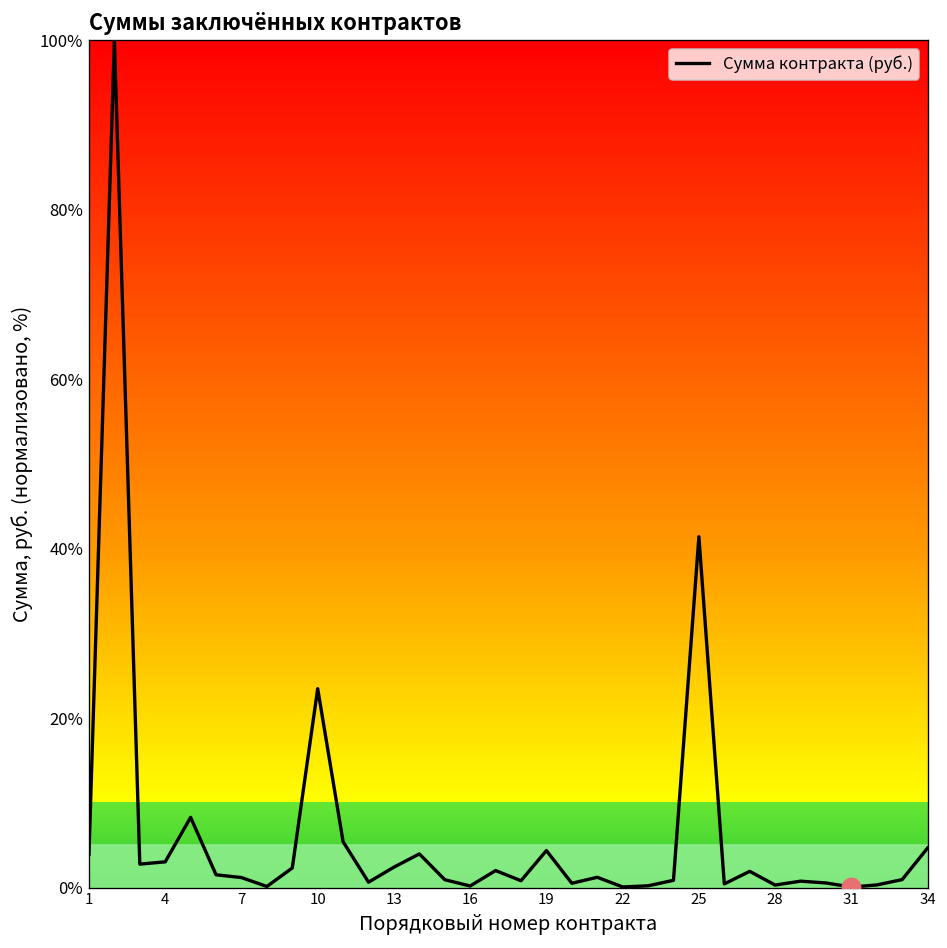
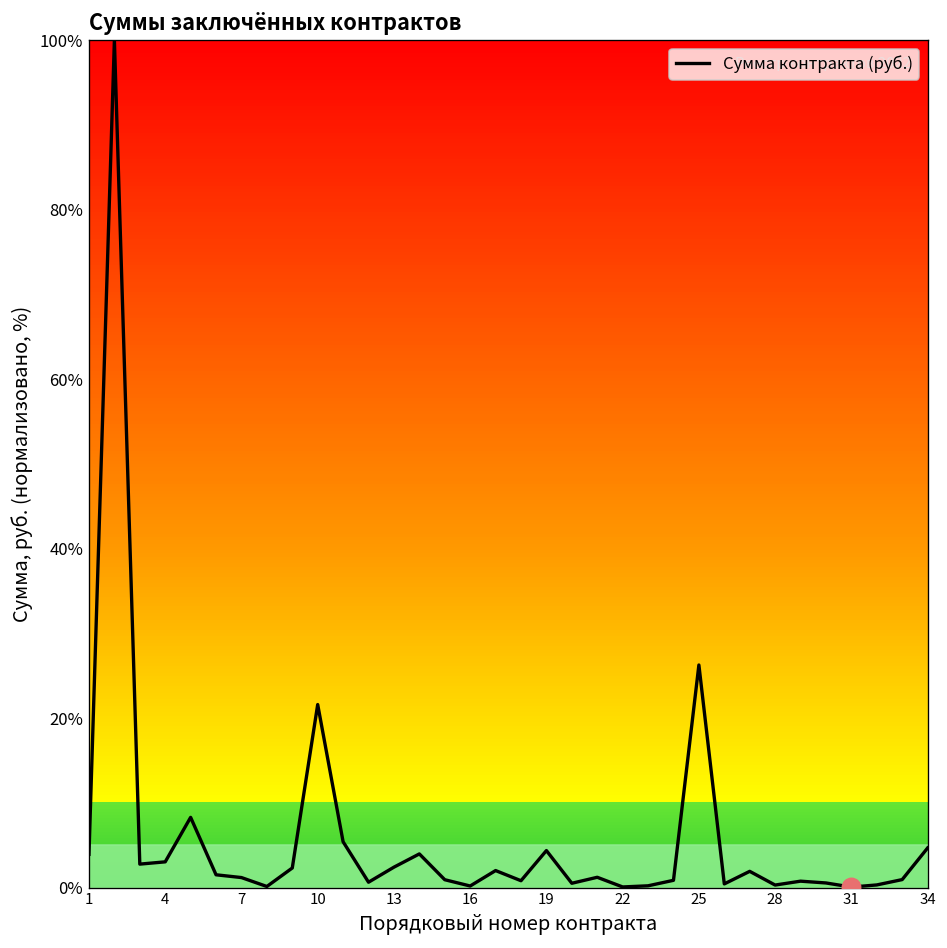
  {
    "Сумма контракта (руб.)": {
-     "10": "23%",
-     "25": "41%"
+     "10": "22%",
+     "25": "26%"
    }
  }
